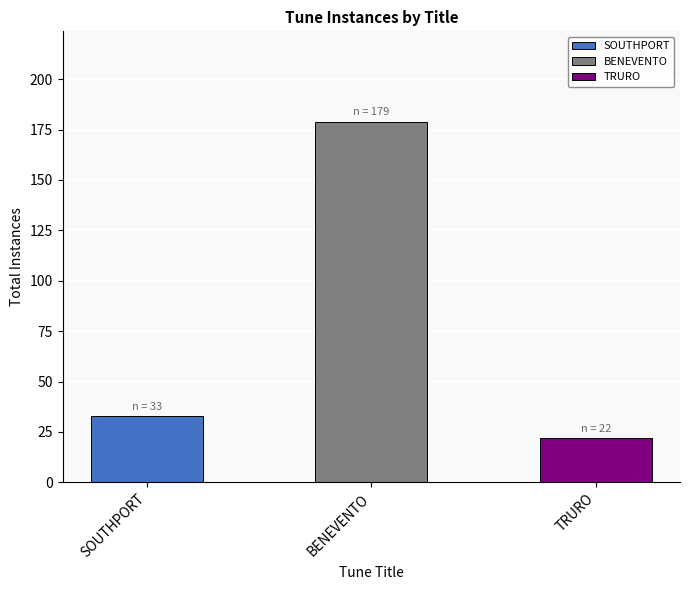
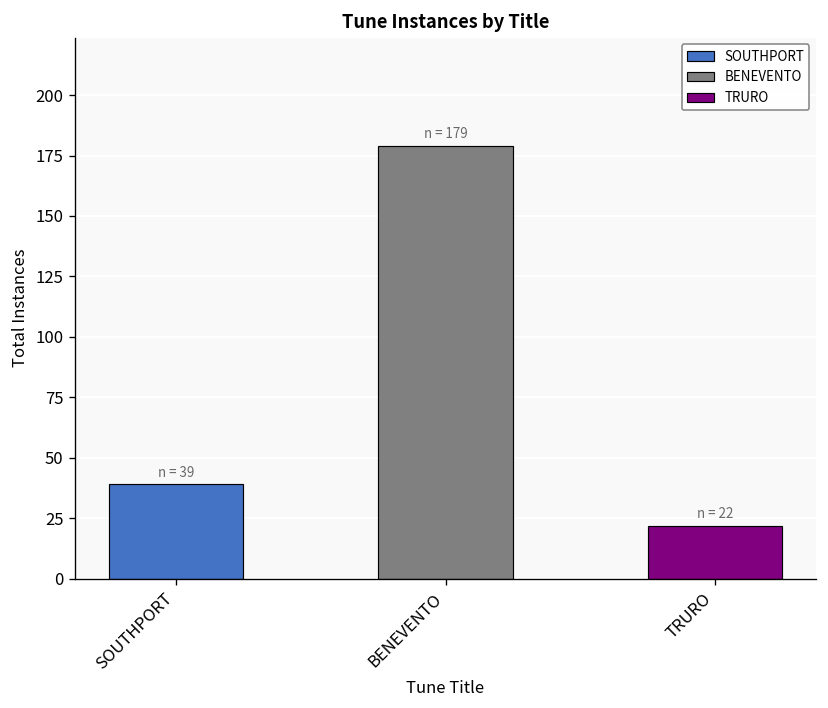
  {
-   "SOUTHPORT": 33,
+   "SOUTHPORT": 39,
    "BENEVENTO": 179,
    "TRURO": 22
  }
